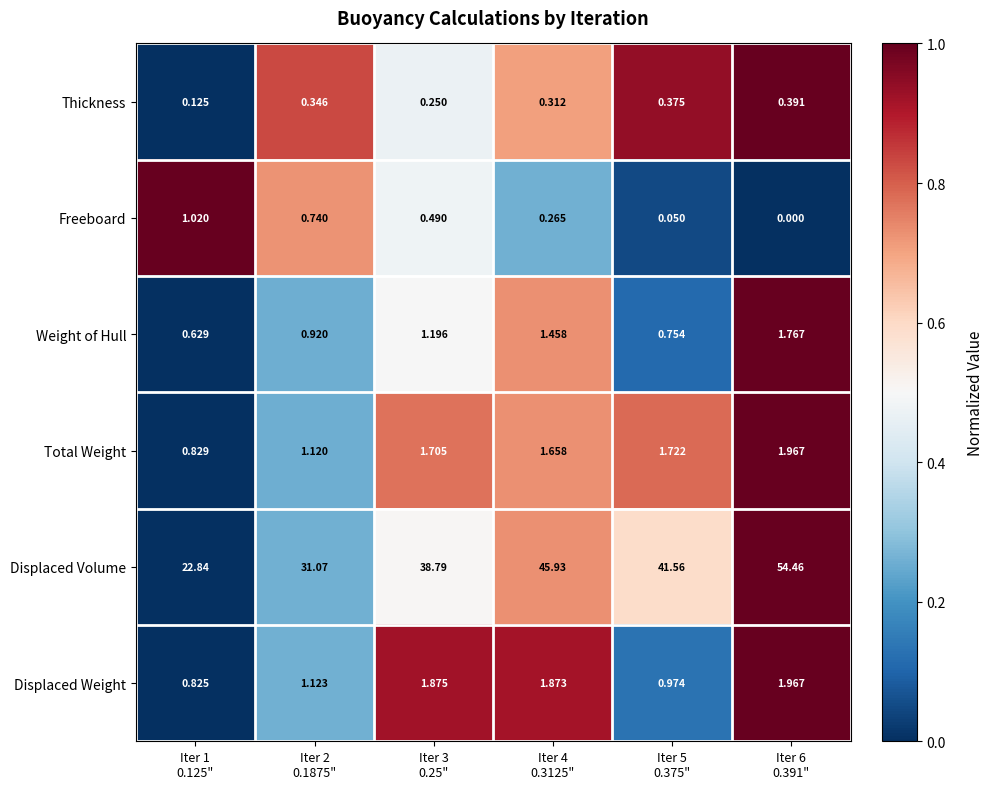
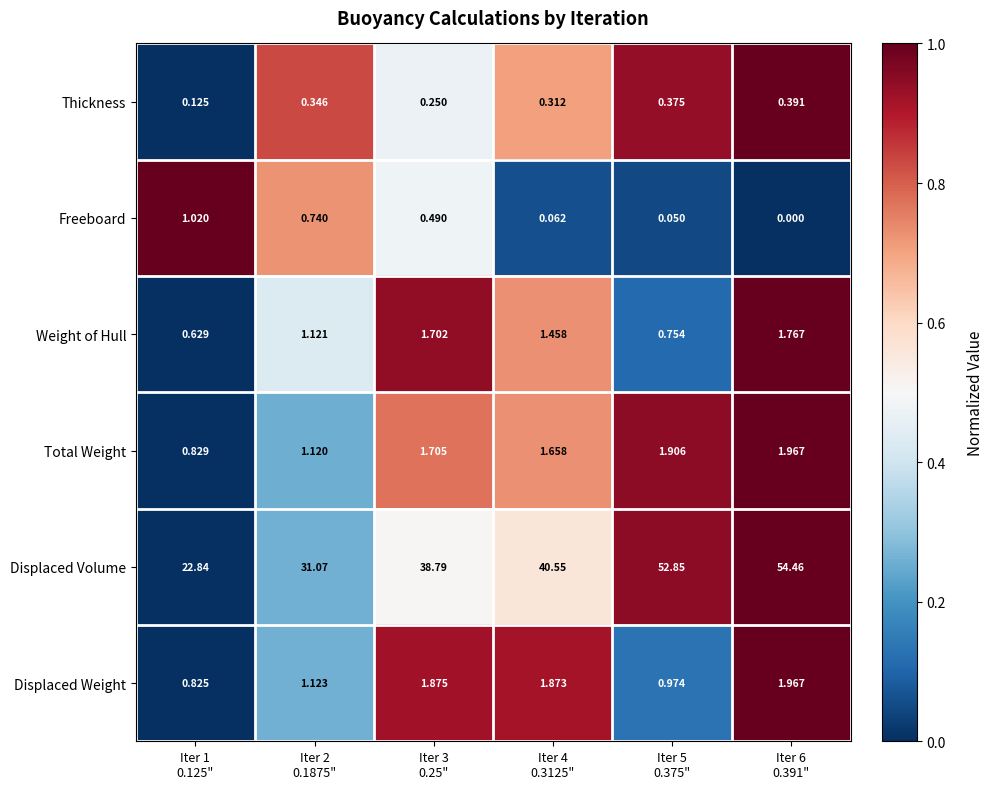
  {
    "Thickness": {
      "Iter 1 0.125\"": 0.125,
      "Iter 2 0.1875\"": 0.346,
      "Iter 3 0.25\"": 0.250,
      "Iter 4 0.3125\"": 0.312,
      "Iter 5 0.375\"": 0.375,
      "Iter 6 0.391\"": 0.391
    },
    "Freeboard": {
      "Iter 1 0.125\"": 1.020,
      "Iter 2 0.1875\"": 0.740,
      "Iter 3 0.25\"": 0.490,
-     "Iter 4 0.3125\"": 0.265,
+     "Iter 4 0.3125\"": 0.062,
      "Iter 5 0.375\"": 0.050,
      "Iter 6 0.391\"": 0.000
    },
    "Weight of Hull": {
      "Iter 1 0.125\"": 0.629,
-     "Iter 2 0.1875\"": 0.920,
-     "Iter 3 0.25\"": 1.196,
+     "Iter 2 0.1875\"": 1.121,
+     "Iter 3 0.25\"": 1.702,
      "Iter 4 0.3125\"": 1.458,
      "Iter 5 0.375\"": 0.754,
      "Iter 6 0.391\"": 1.767
    },
    "Total Weight": {
      "Iter 1 0.125\"": 0.829,
      "Iter 2 0.1875\"": 1.120,
      "Iter 3 0.25\"": 1.705,
      "Iter 4 0.3125\"": 1.658,
-     "Iter 5 0.375\"": 1.722,
+     "Iter 5 0.375\"": 1.906,
      "Iter 6 0.391\"": 1.967
    },
    "Displaced Volume": {
      "Iter 1 0.125\"": 22.84,
      "Iter 2 0.1875\"": 31.07,
      "Iter 3 0.25\"": 38.79,
-     "Iter 4 0.3125\"": 45.93,
-     "Iter 5 0.375\"": 41.56,
+     "Iter 4 0.3125\"": 40.55,
+     "Iter 5 0.375\"": 52.85,
      "Iter 6 0.391\"": 54.46
    },
    "Displaced Weight": {
      "Iter 1 0.125\"": 0.825,
      "Iter 2 0.1875\"": 1.123,
      "Iter 3 0.25\"": 1.875,
      "Iter 4 0.3125\"": 1.873,
      "Iter 5 0.375\"": 0.974,
      "Iter 6 0.391\"": 1.967
    }
  }
